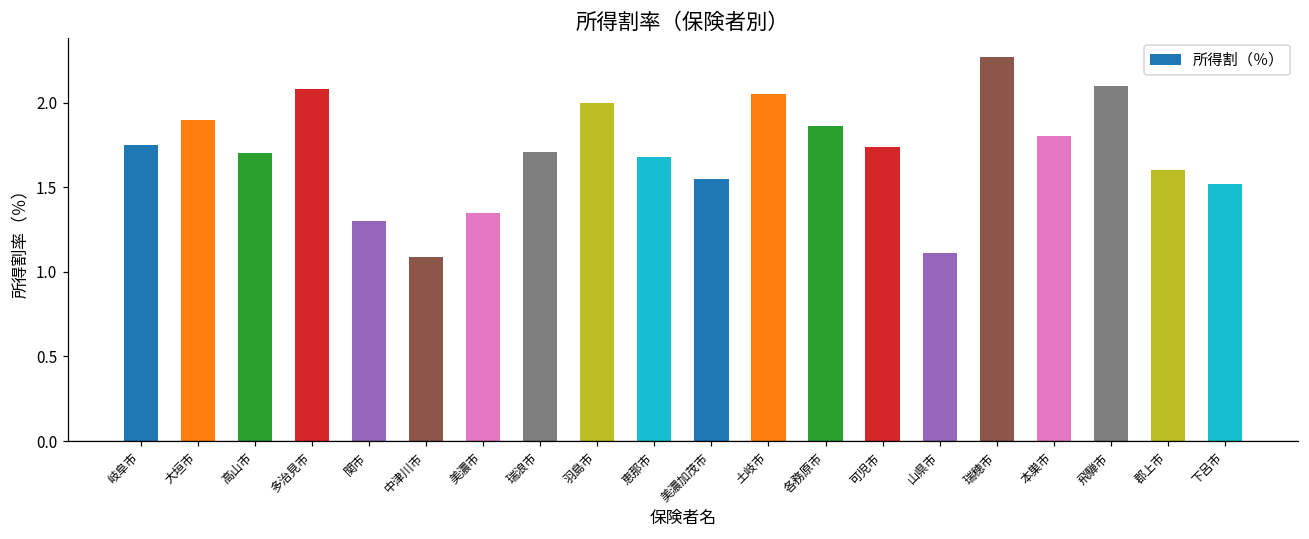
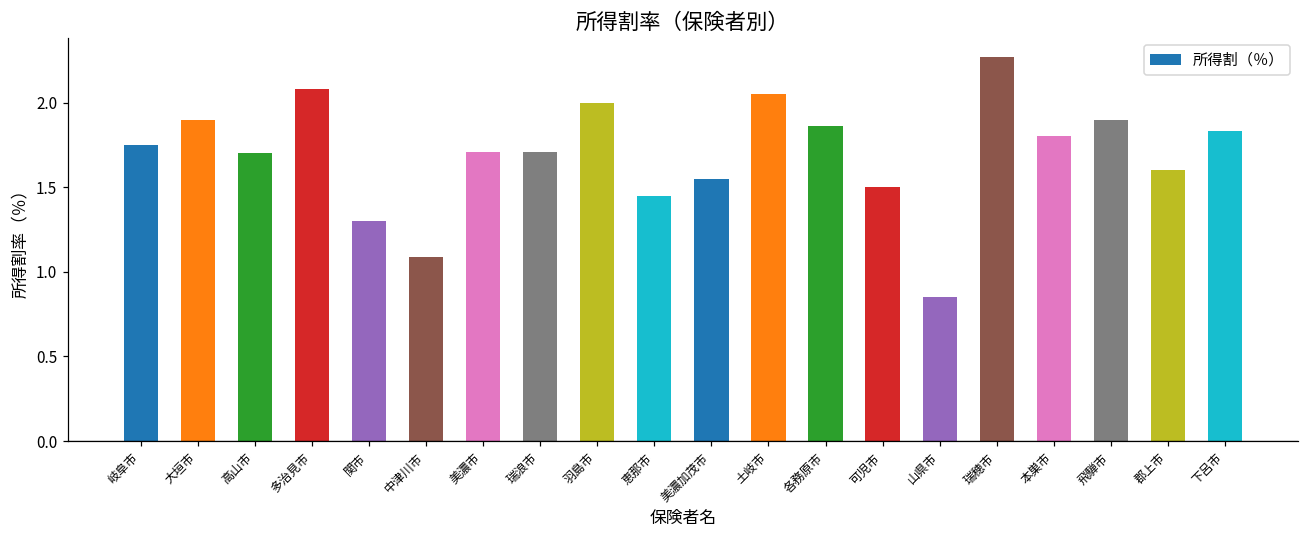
  {
    "岐阜市": 1.75,
    "大垣市": 1.90,
    "高山市": 1.70,
    "多治見市": 2.08,
    "関市": 1.30,
    "中津川市": 1.09,
-   "美濃市": 1.35,
+   "美濃市": 1.71,
    "瑞浪市": 1.71,
    "羽島市": 2.00,
-   "恵那市": 1.68,
+   "恵那市": 1.45,
    "美濃加茂市": 1.55,
    "土岐市": 2.05,
    "各務原市": 1.86,
-   "可児市": 1.74,
-   "山県市": 1.11,
+   "可児市": 1.50,
+   "山県市": 0.85,
    "瑞穂市": 2.27,
    "本巣市": 1.80,
-   "飛騨市": 2.1,
+   "飛騨市": 1.9,
    "郡上市": 1.60,
-   "下呂市": 1.52
+   "下呂市": 1.83
  }
